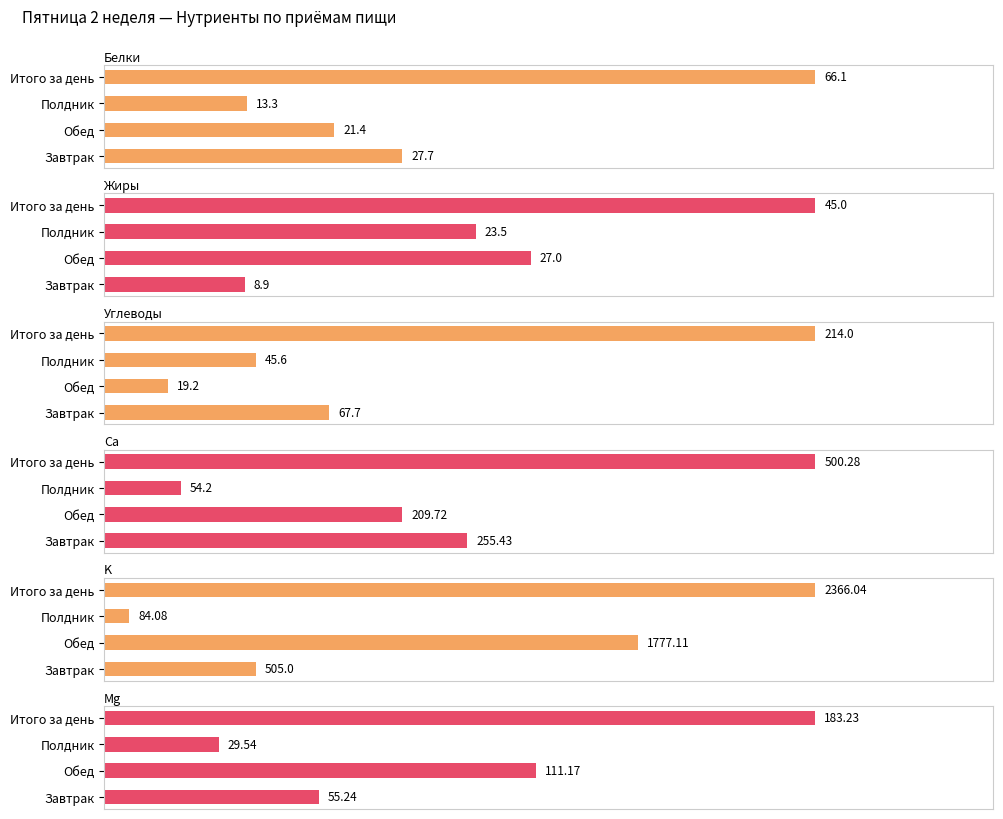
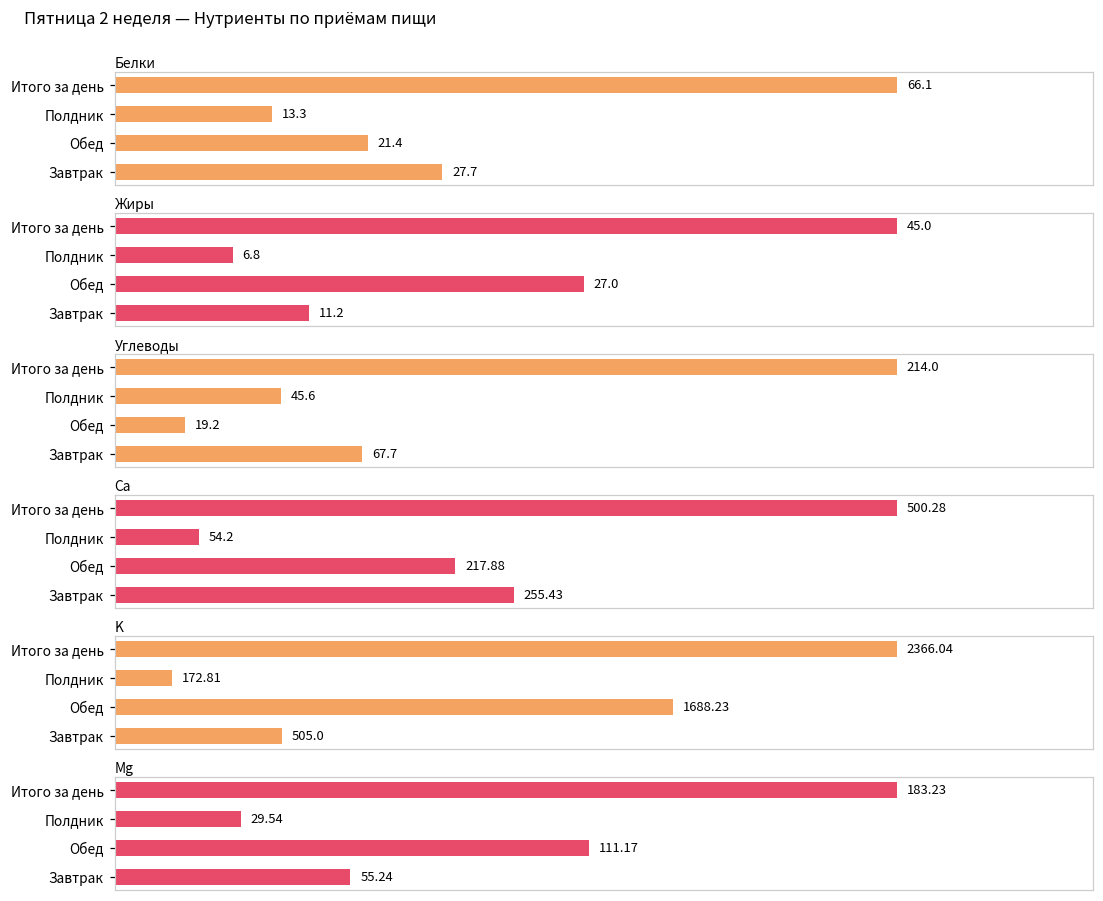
  {
    "Белки": {
      "Итого за день": 66.1,
      "Полдник": 13.3,
      "Обед": 21.4,
      "Завтрак": 27.7
    },
    "Жиры": {
      "Итого за день": 45.0,
-     "Полдник": 23.5,
+     "Полдник": 6.8,
      "Обед": 27.0,
-     "Завтрак": 8.9
+     "Завтрак": 11.2
    },
    "Углеводы": {
      "Итого за день": 214.0,
      "Полдник": 45.6,
      "Обед": 19.2,
      "Завтрак": 67.7
    },
    "Ca": {
      "Итого за день": 500.28,
      "Полдник": 54.2,
-     "Обед": 209.72,
+     "Обед": 217.88,
      "Завтрак": 255.43
    },
    "K": {
      "Итого за день": 2366.04,
-     "Полдник": 84.08,
-     "Обед": 1777.11,
+     "Полдник": 172.81,
+     "Обед": 1688.23,
      "Завтрак": 505.0
    },
    "Mg": {
      "Итого за день": 183.23,
      "Полдник": 29.54,
      "Обед": 111.17,
      "Завтрак": 55.24
    }
  }
